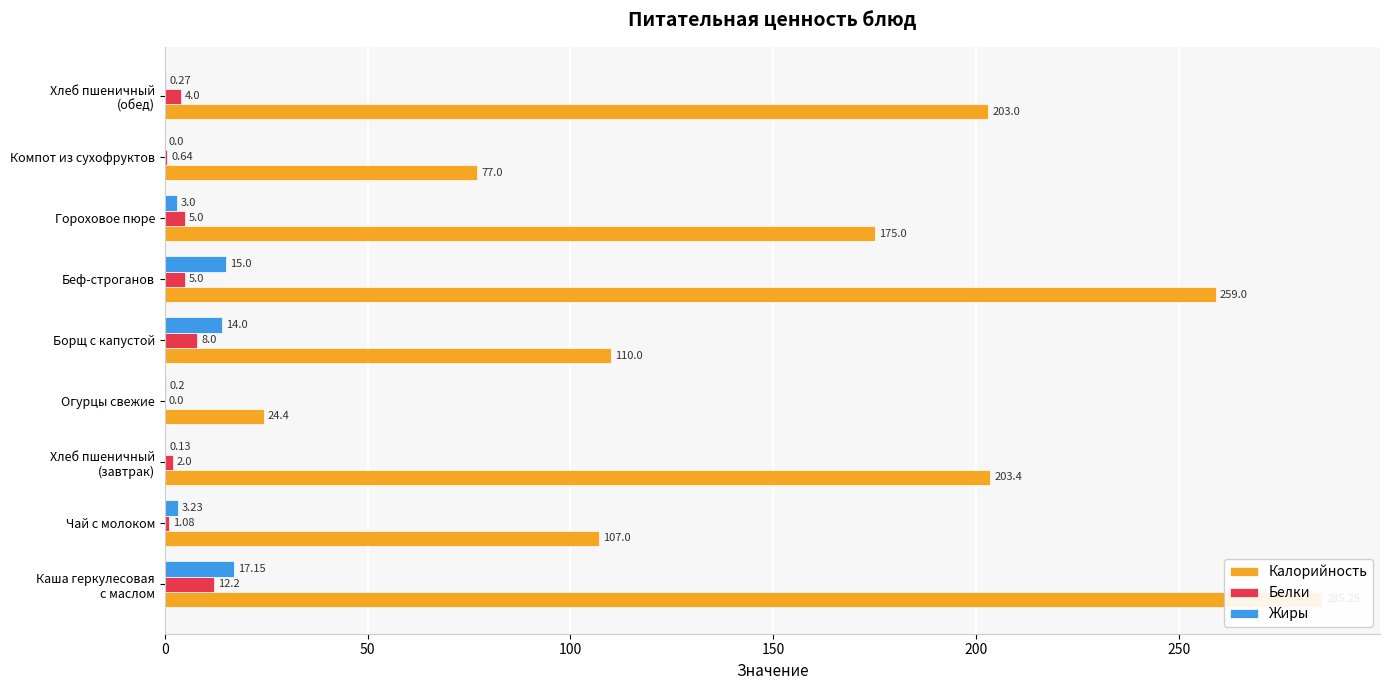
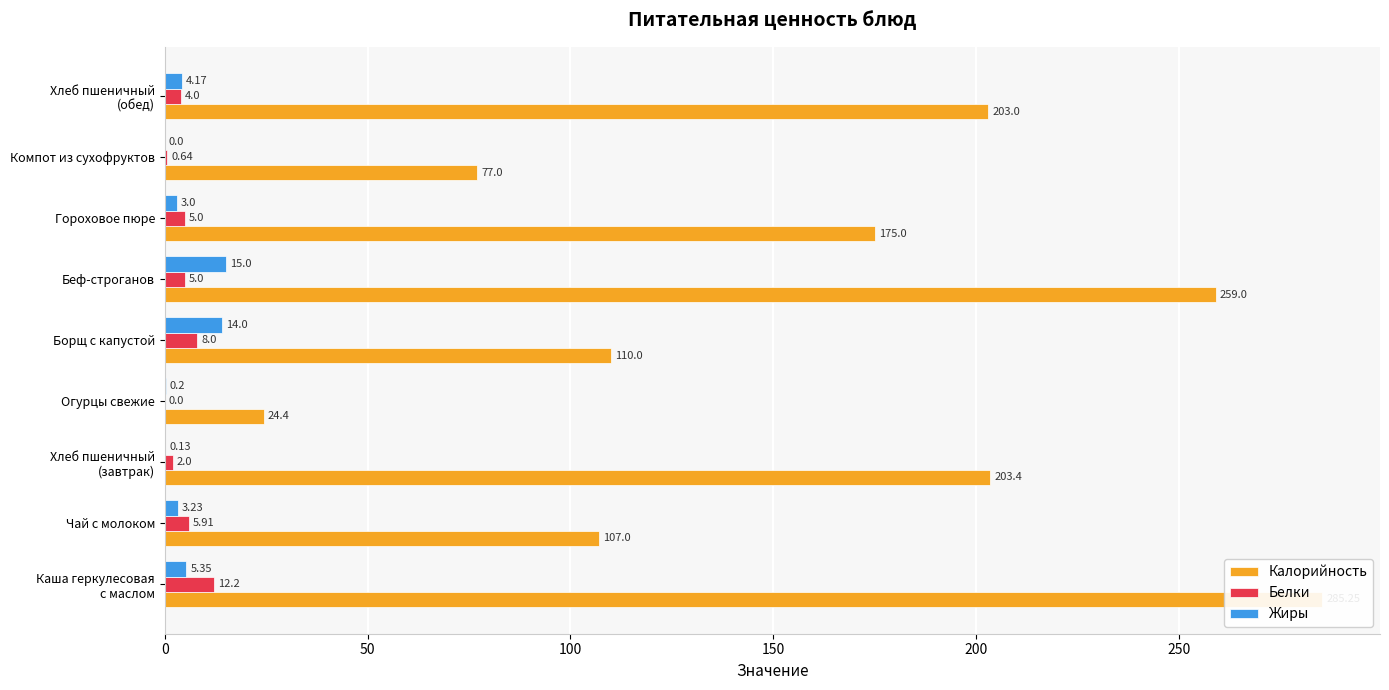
  {
    "Калорийность": {
      "Хлеб пшеничный (обед)": 203.0,
      "Компот из сухофруктов": 77.0,
      "Гороховое пюре": 175.0,
      "Беф-строганов": 259.0,
      "Борщ с капустой": 110.0,
      "Огурцы свежие": 24.4,
      "Хлеб пшеничный (завтрак)": 203.4,
      "Чай с молоком": 107.0
    },
    "Белки": {
      "Хлеб пшеничный (обед)": 4.0,
      "Компот из сухофруктов": 0.64,
      "Гороховое пюре": 5.0,
      "Беф-строганов": 5.0,
      "Борщ с капустой": 8.0,
      "Огурцы свежие": 0.0,
      "Хлеб пшеничный (завтрак)": 2.0,
-     "Чай с молоком": 1.08,
+     "Чай с молоком": 5.91,
      "Каша геркулесовая с маслом": 12.2
    },
    "Жиры": {
-     "Хлеб пшеничный (обед)": 0.27,
+     "Хлеб пшеничный (обед)": 4.17,
      "Компот из сухофруктов": 0.0,
      "Гороховое пюре": 3.0,
      "Беф-строганов": 15.0,
      "Борщ с капустой": 14.0,
      "Огурцы свежие": 0.2,
      "Хлеб пшеничный (завтрак)": 0.13,
      "Чай с молоком": 3.23,
-     "Каша геркулесовая с маслом": 17.15
+     "Каша геркулесовая с маслом": 5.35
    }
  }
